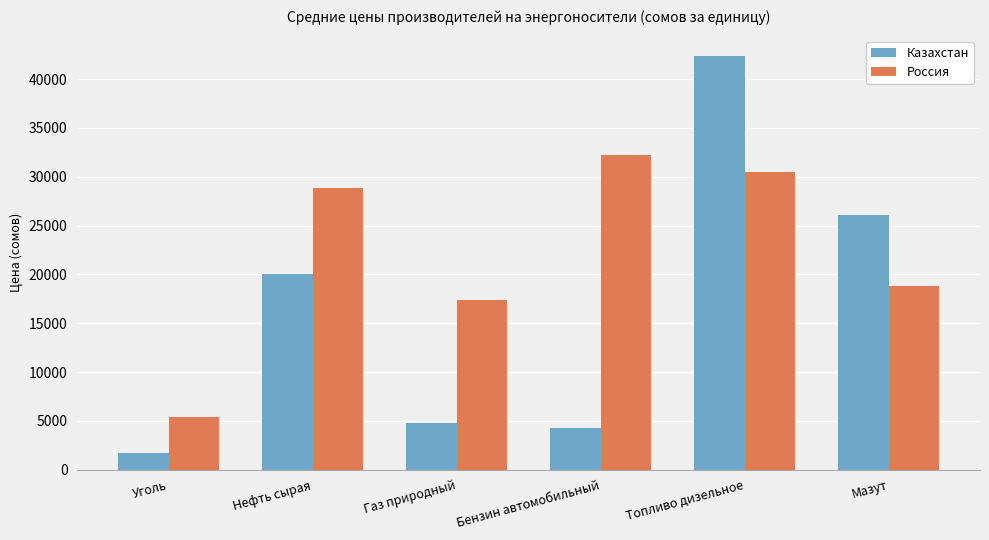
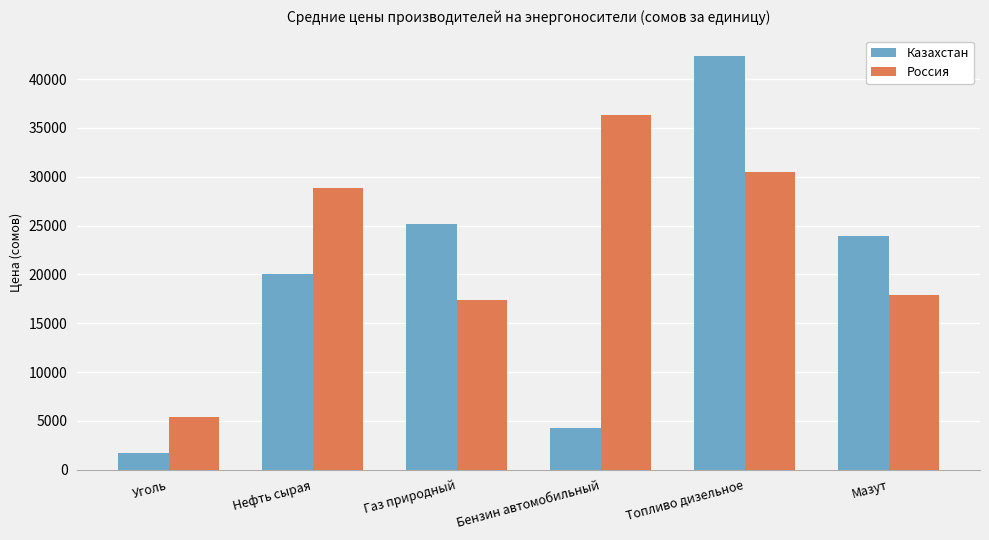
  {
    "Казахстан": {
      "Уголь": 2000,
      "Нефть сырая": 20000,
-     "Газ природный": 5000,
+     "Газ природный": 25000,
      "Бензин автомобильный": 4000,
      "Топливо дизельное": 42000,
-     "Мазут": 26000
+     "Мазут": 24000
    },
    "Россия": {
      "Уголь": 5000,
      "Нефть сырая": 29000,
      "Газ природный": 17000,
-     "Бензин автомобильный": 32000,
+     "Бензин автомобильный": 36000,
      "Топливо дизельное": 30000,
-     "Мазут": 19000
+     "Мазут": 18000
    }
  }
